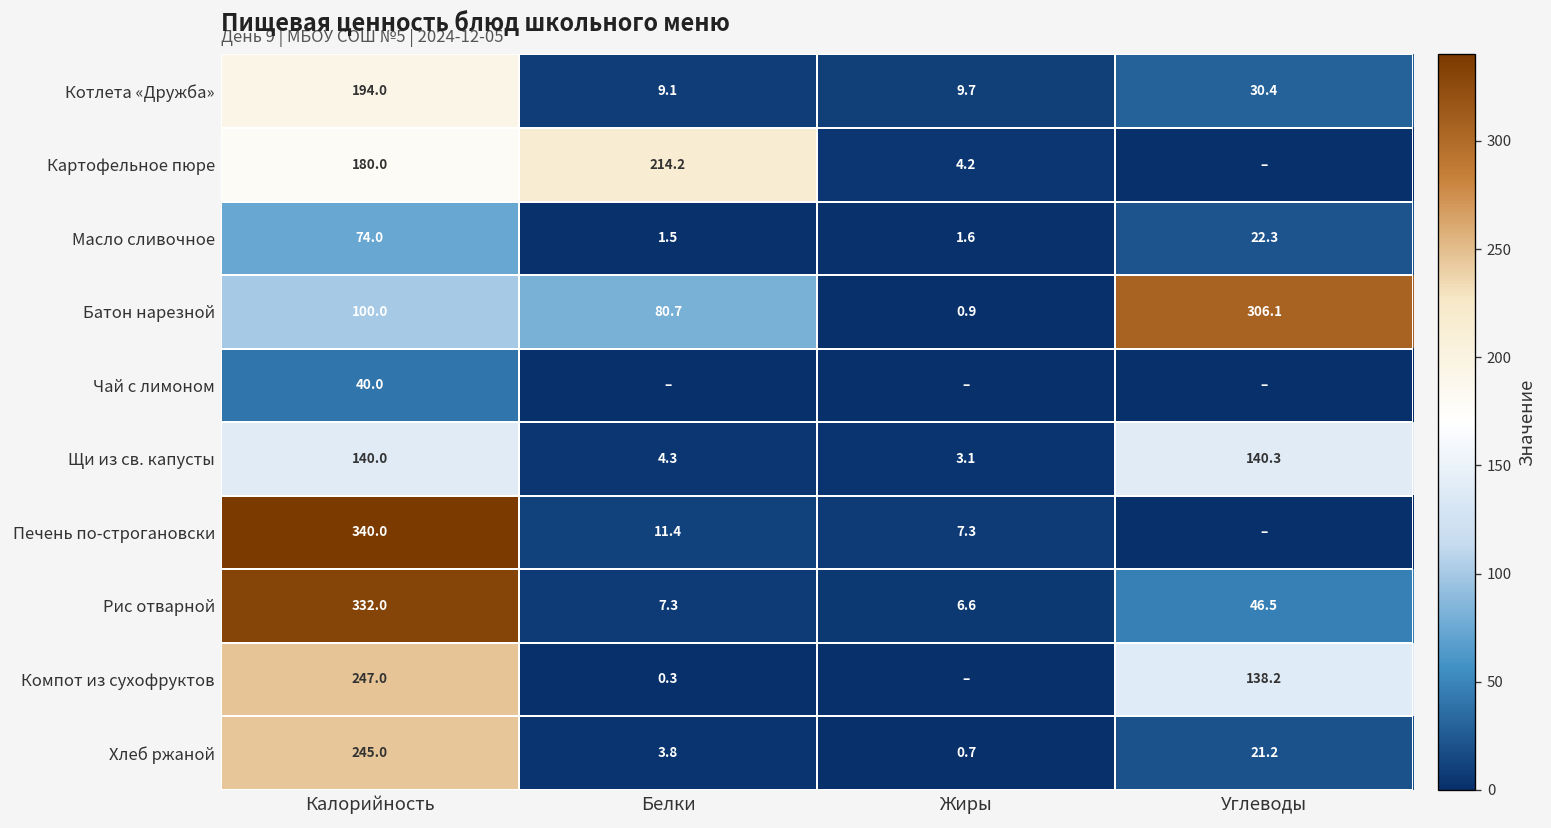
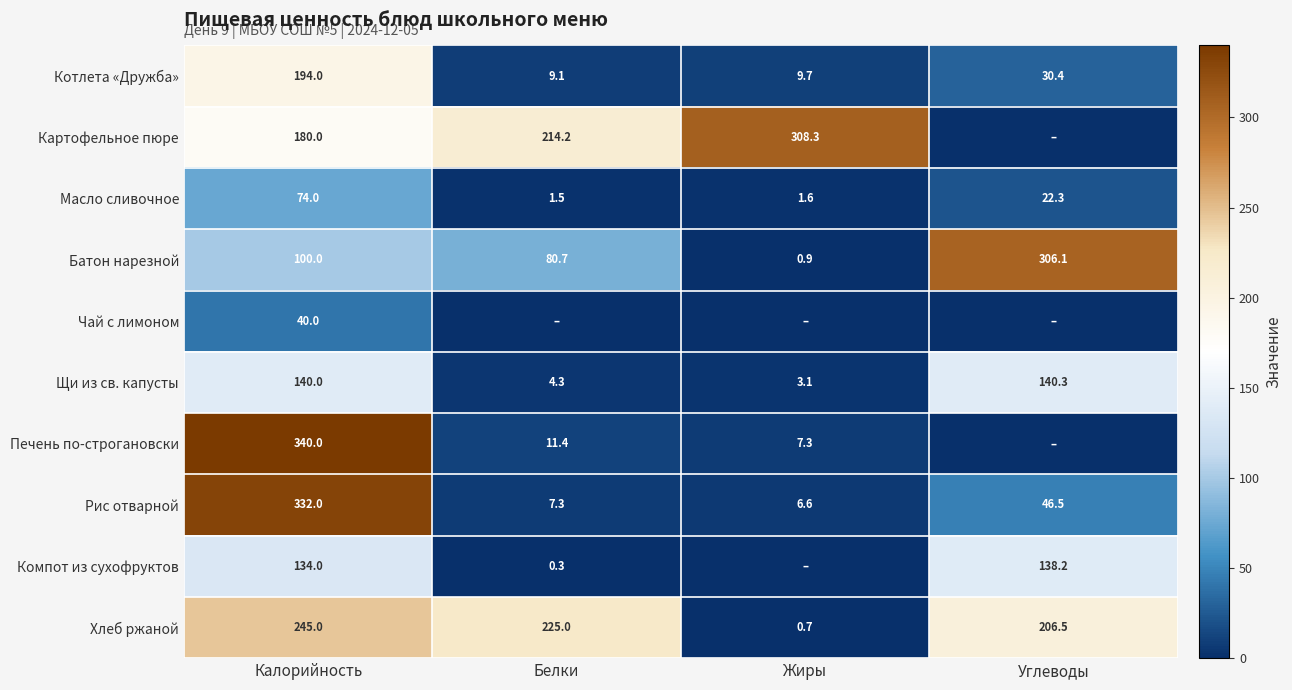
  {
    "Котлета «Дружба»": {
      "Калорийность": 194.0,
      "Белки": 9.1,
      "Жиры": 9.7,
      "Углеводы": 30.4
    },
    "Картофельное пюре": {
      "Калорийность": 180.0,
      "Белки": 214.2,
-     "Жиры": 4.2
+     "Жиры": 308.3
    },
    "Масло сливочное": {
      "Калорийность": 74.0,
      "Белки": 1.5,
      "Жиры": 1.6,
      "Углеводы": 22.3
    },
    "Батон нарезной": {
      "Калорийность": 100.0,
      "Белки": 80.7,
      "Жиры": 0.9,
      "Углеводы": 306.1
    },
    "Чай с лимоном": {
      "Калорийность": 40.0
    },
    "Щи из св. капусты": {
      "Калорийность": 140.0,
      "Белки": 4.3,
      "Жиры": 3.1,
      "Углеводы": 140.3
    },
    "Печень по-строгановски": {
      "Калорийность": 340.0,
      "Белки": 11.4,
      "Жиры": 7.3
    },
    "Рис отварной": {
      "Калорийность": 332.0,
      "Белки": 7.3,
      "Жиры": 6.6,
      "Углеводы": 46.5
    },
    "Компот из сухофруктов": {
-     "Калорийность": 247.0,
+     "Калорийность": 134.0,
      "Белки": 0.3,
      "Углеводы": 138.2
    },
    "Хлеб ржаной": {
      "Калорийность": 245.0,
-     "Белки": 3.8,
+     "Белки": 225.0,
      "Жиры": 0.7,
-     "Углеводы": 21.2
+     "Углеводы": 206.5
    }
  }
